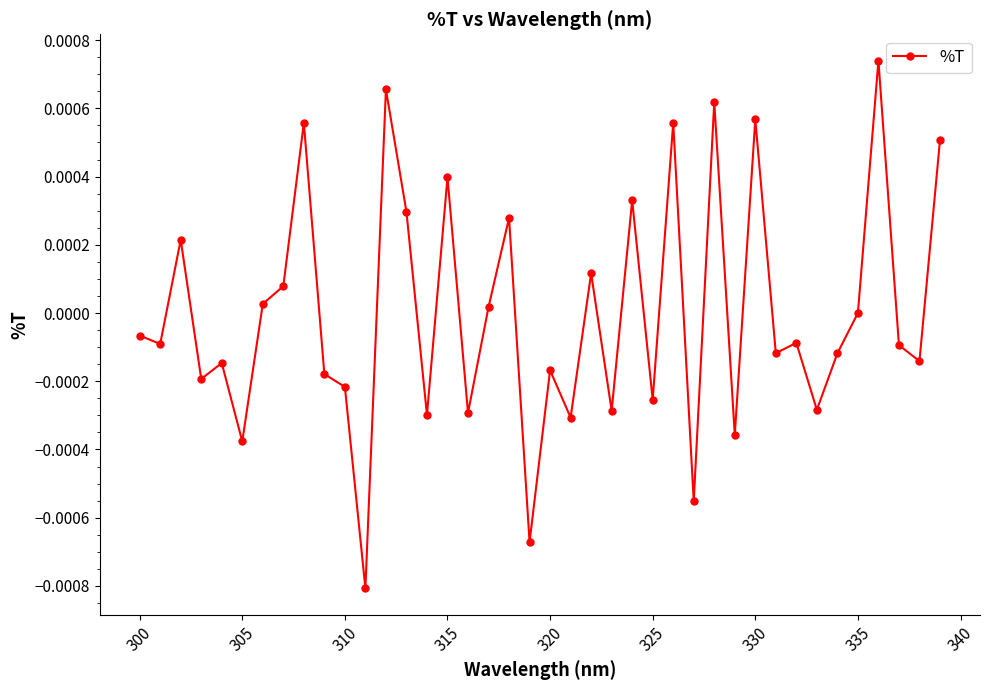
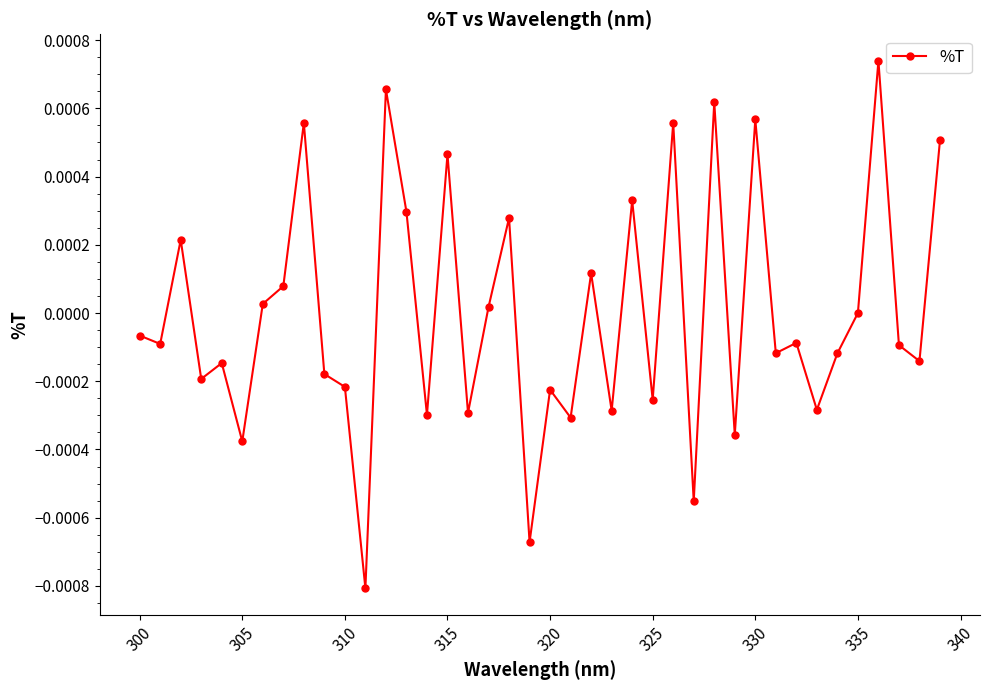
  {
    "300": -0.00007,
    "305": -0.00038,
    "310": -0.00022,
-   "315": 0.00040,
-   "320": -0.00017,
+   "315": 0.00047,
+   "320": -0.00022,
    "325": -0.00025,
    "330": 0.00057,
    "335": 0.00000
  }
